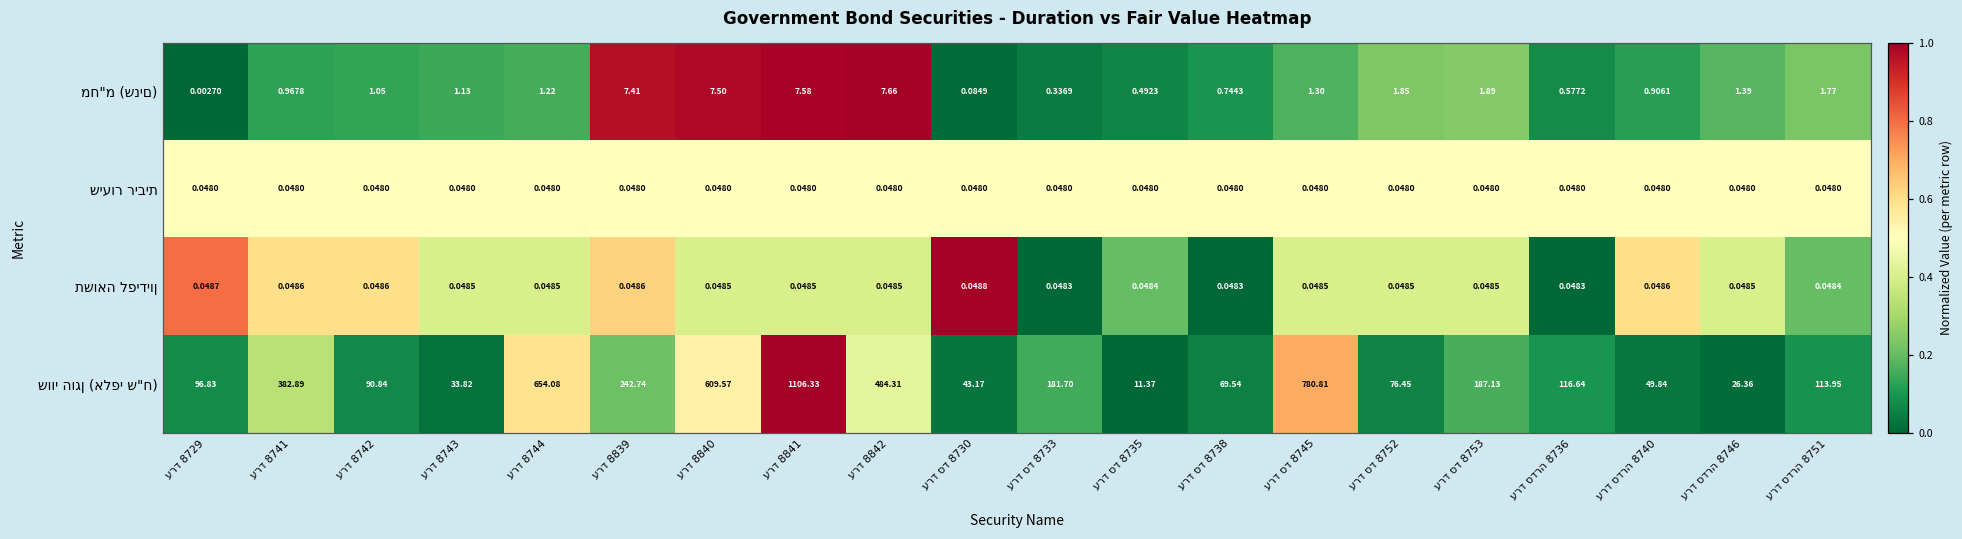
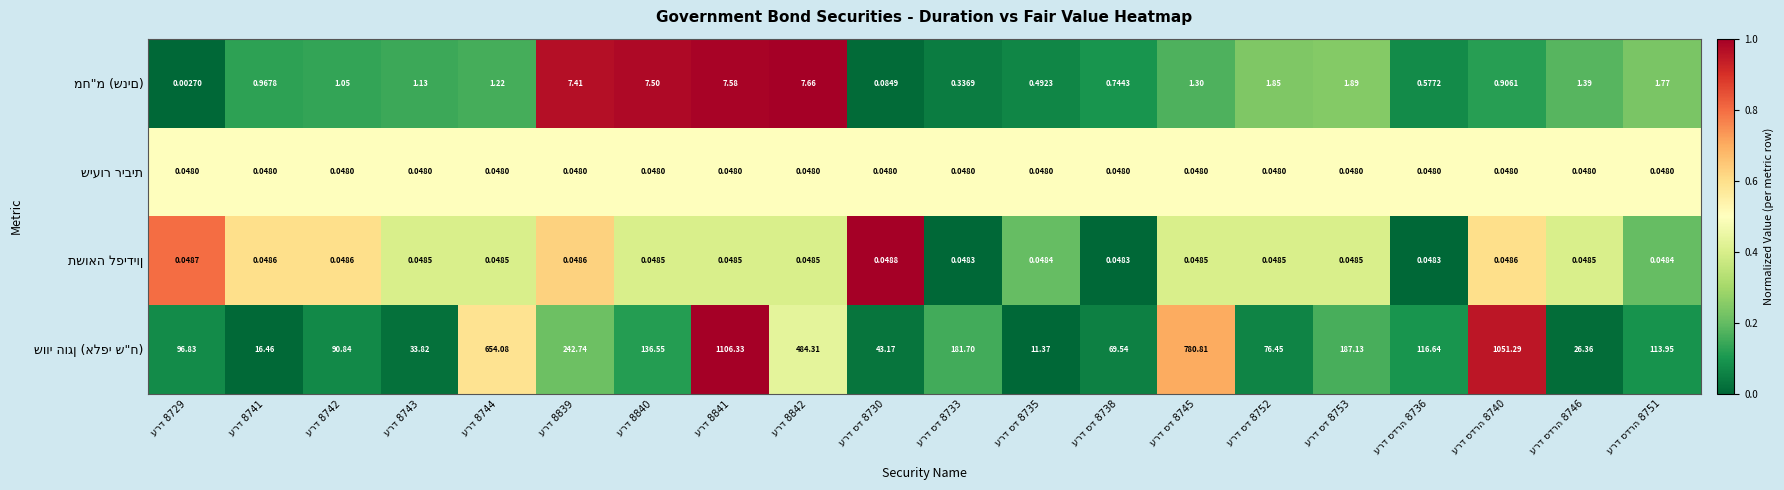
  {
    "מח\"מ (שנים)": {
      "ערד 8729": 0.00270,
      "ערד 8741": 0.9678,
      "ערד 8742": 1.05,
      "ערד 8743": 1.13,
      "ערד 8744": 1.22,
      "ערד 8839": 7.41,
      "ערד 8840": 7.50,
      "ערד 8841": 7.58,
      "ערד 8842": 7.66,
      "ערד סד 8730": 0.0849,
      "ערד סד 8733": 0.3369,
      "ערד סד 8735": 0.4923,
      "ערד סד 8738": 0.7443,
      "ערד סד 8745": 1.30,
      "ערד סד 8752": 1.85,
      "ערד סד 8753": 1.89,
      "ערד סדרה 8736": 0.5772,
      "ערד סדרה 8740": 0.9061,
      "ערד סדרה 8746": 1.39,
      "ערד סדרה 8751": 1.77
    },
    "שיעור ריבית": {
      "ערד 8729": 0.0480,
      "ערד 8741": 0.0480,
      "ערד 8742": 0.0480,
      "ערד 8743": 0.0480,
      "ערד 8744": 0.0480,
      "ערד 8839": 0.0480,
      "ערד 8840": 0.0480,
      "ערד 8841": 0.0480,
      "ערד 8842": 0.0480,
      "ערד סד 8730": 0.0480,
      "ערד סד 8733": 0.0480,
      "ערד סד 8735": 0.0480,
      "ערד סד 8738": 0.0480,
      "ערד סד 8745": 0.0480,
      "ערד סד 8752": 0.0480,
      "ערד סד 8753": 0.0480,
      "ערד סדרה 8736": 0.0480,
      "ערד סדרה 8740": 0.0480,
      "ערד סדרה 8746": 0.0480,
      "ערד סדרה 8751": 0.0480
    },
    "תשואה לפידיון": {
      "ערד 8729": 0.0487,
      "ערד 8741": 0.0486,
      "ערד 8742": 0.0486,
      "ערד 8743": 0.0485,
      "ערד 8744": 0.0485,
      "ערד 8839": 0.0486,
      "ערד 8840": 0.0485,
      "ערד 8841": 0.0485,
      "ערד 8842": 0.0485,
      "ערד סד 8730": 0.0488,
      "ערד סד 8733": 0.0483,
      "ערד סד 8735": 0.0484,
      "ערד סד 8738": 0.0483,
      "ערד סד 8745": 0.0485,
      "ערד סד 8752": 0.0485,
      "ערד סד 8753": 0.0485,
      "ערד סדרה 8736": 0.0483,
      "ערד סדרה 8740": 0.0486,
      "ערד סדרה 8746": 0.0485,
      "ערד סדרה 8751": 0.0484
    },
    "שווי הוגן (אלפי ש\"ח)": {
      "ערד 8729": 96.83,
-     "ערד 8741": 382.89,
+     "ערד 8741": 16.46,
      "ערד 8742": 90.84,
      "ערד 8743": 33.82,
      "ערד 8744": 654.08,
      "ערד 8839": 242.74,
-     "ערד 8840": 609.57,
+     "ערד 8840": 136.55,
      "ערד 8841": 1106.33,
      "ערד 8842": 484.31,
      "ערד סד 8730": 43.17,
      "ערד סד 8733": 181.70,
      "ערד סד 8735": 11.37,
      "ערד סד 8738": 69.54,
      "ערד סד 8745": 780.81,
      "ערד סד 8752": 76.45,
      "ערד סד 8753": 187.13,
      "ערד סדרה 8736": 116.64,
-     "ערד סדרה 8740": 49.84,
+     "ערד סדרה 8740": 1051.29,
      "ערד סדרה 8746": 26.36,
      "ערד סדרה 8751": 113.95
    }
  }
